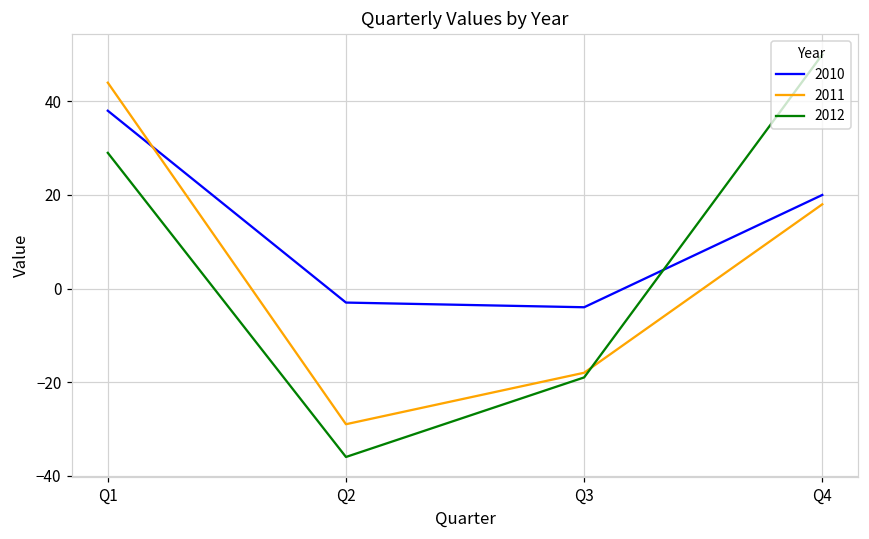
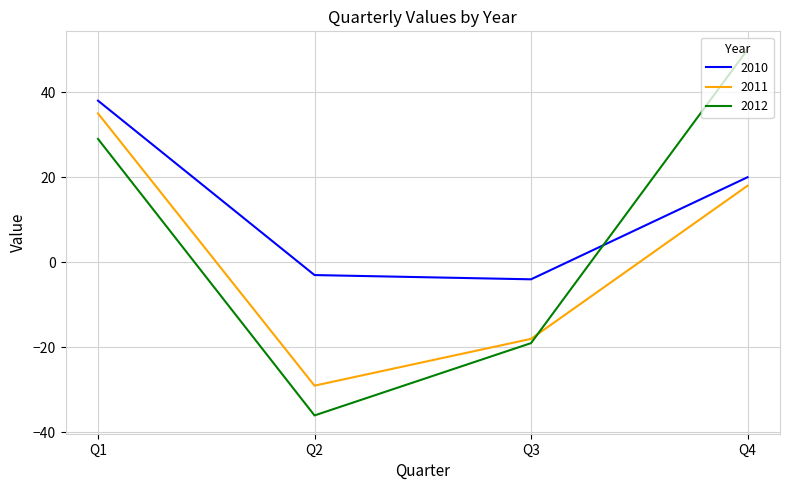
  {
    "2010": {
      "Q1": 38,
      "Q2": -3,
      "Q3": -4,
      "Q4": 20
    },
    "2011": {
-     "Q1": 44,
+     "Q1": 35,
      "Q2": -29,
      "Q3": -18,
      "Q4": 18
    },
    "2012": {
      "Q1": 29,
      "Q2": -36,
      "Q3": -19
    }
  }
